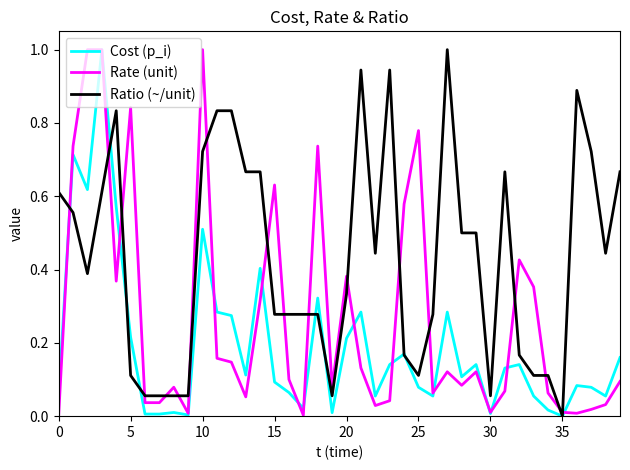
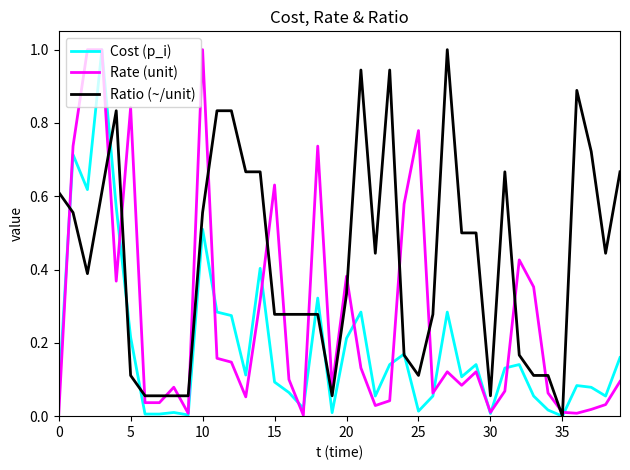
  {
    "Cost (p_i)": {
      "0": 0.05,
      "5": 0.22,
      "10": 0.51,
      "15": 0.09,
      "20": 0.21,
-     "25": 0.08
+     "25": 0.01
    },
    "Rate (unit)": {
      "0": 0.00,
      "5": 0.84,
      "10": 1.00,
      "15": 0.63,
      "20": 0.38,
      "25": 0.78,
      "35": 0.01
    },
    "Ratio (~/unit)": {
      "0": 0.61,
      "5": 0.11,
-     "10": 0.72,
+     "10": 0.56,
      "15": 0.28,
      "20": 0.33,
      "25": 0.11,
      "30": 0.06
    }
  }
